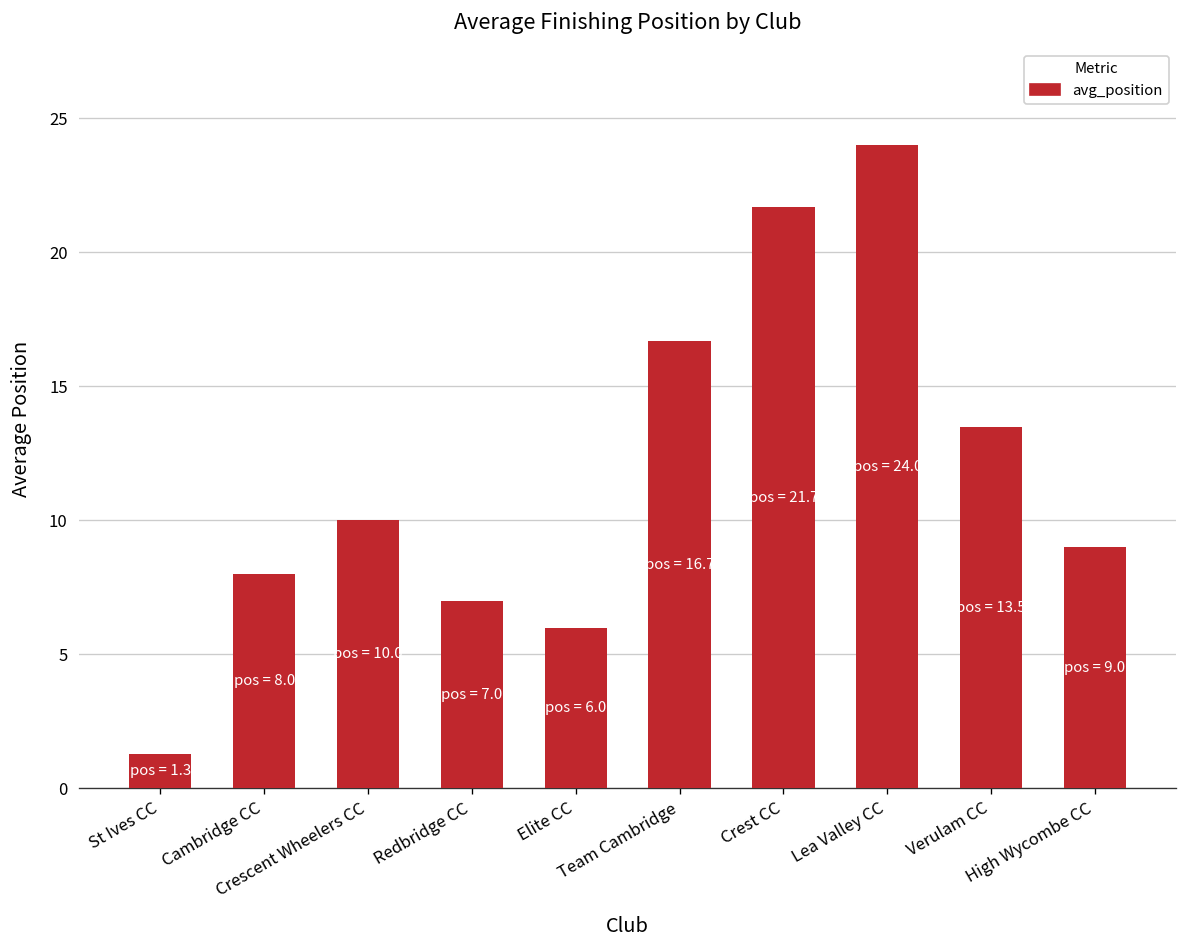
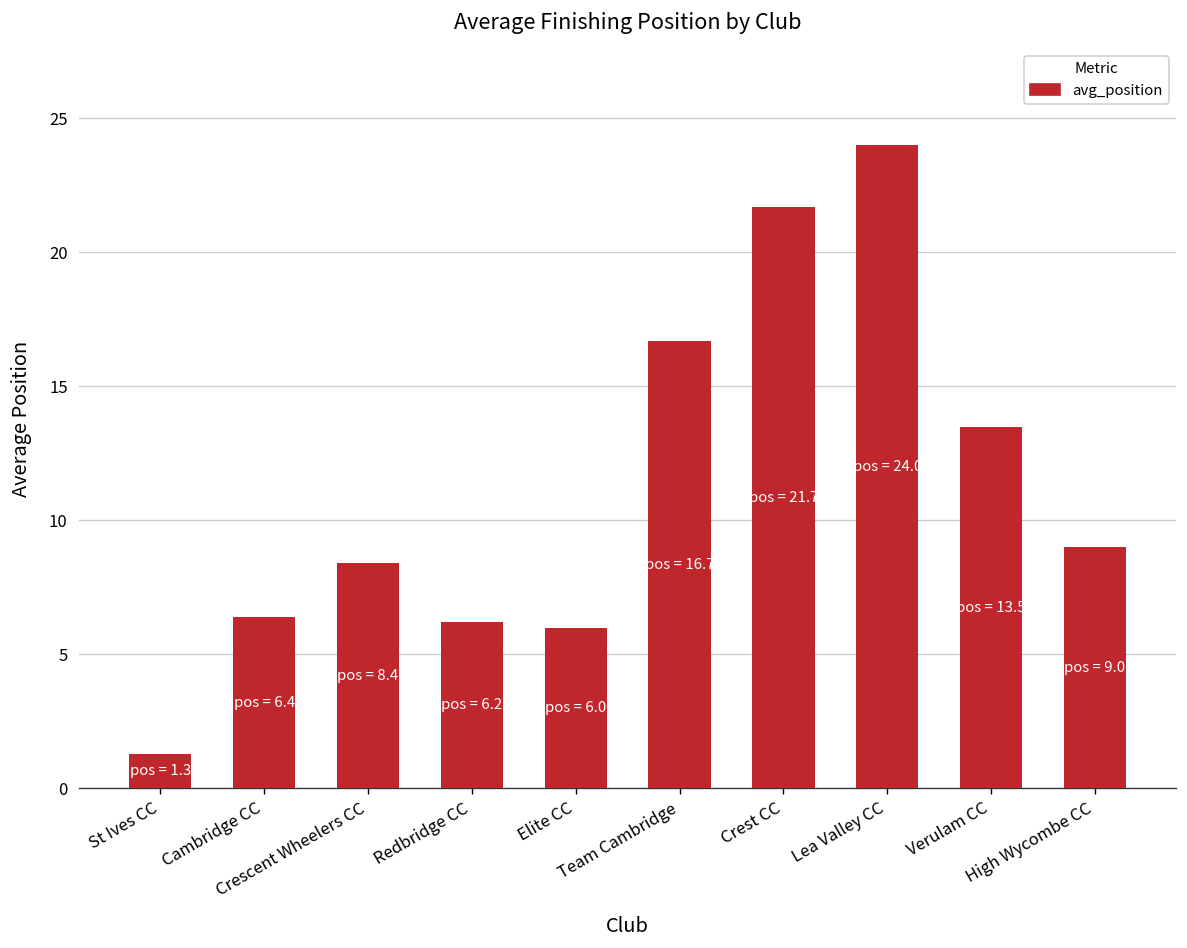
  {
    "St Ives CC": 1.3,
-   "Cambridge CC": 8.0,
-   "Crescent Wheelers CC": 10.0,
-   "Redbridge CC": 7.0,
+   "Cambridge CC": 6.4,
+   "Crescent Wheelers CC": 8.4,
+   "Redbridge CC": 6.2,
    "Elite CC": 6.0,
    "Team Cambridge": 16.7,
    "Crest CC": 21.7,
    "Lea Valley CC": 24.0,
    "Verulam CC": 13.5,
    "High Wycombe CC": 9.0
  }
